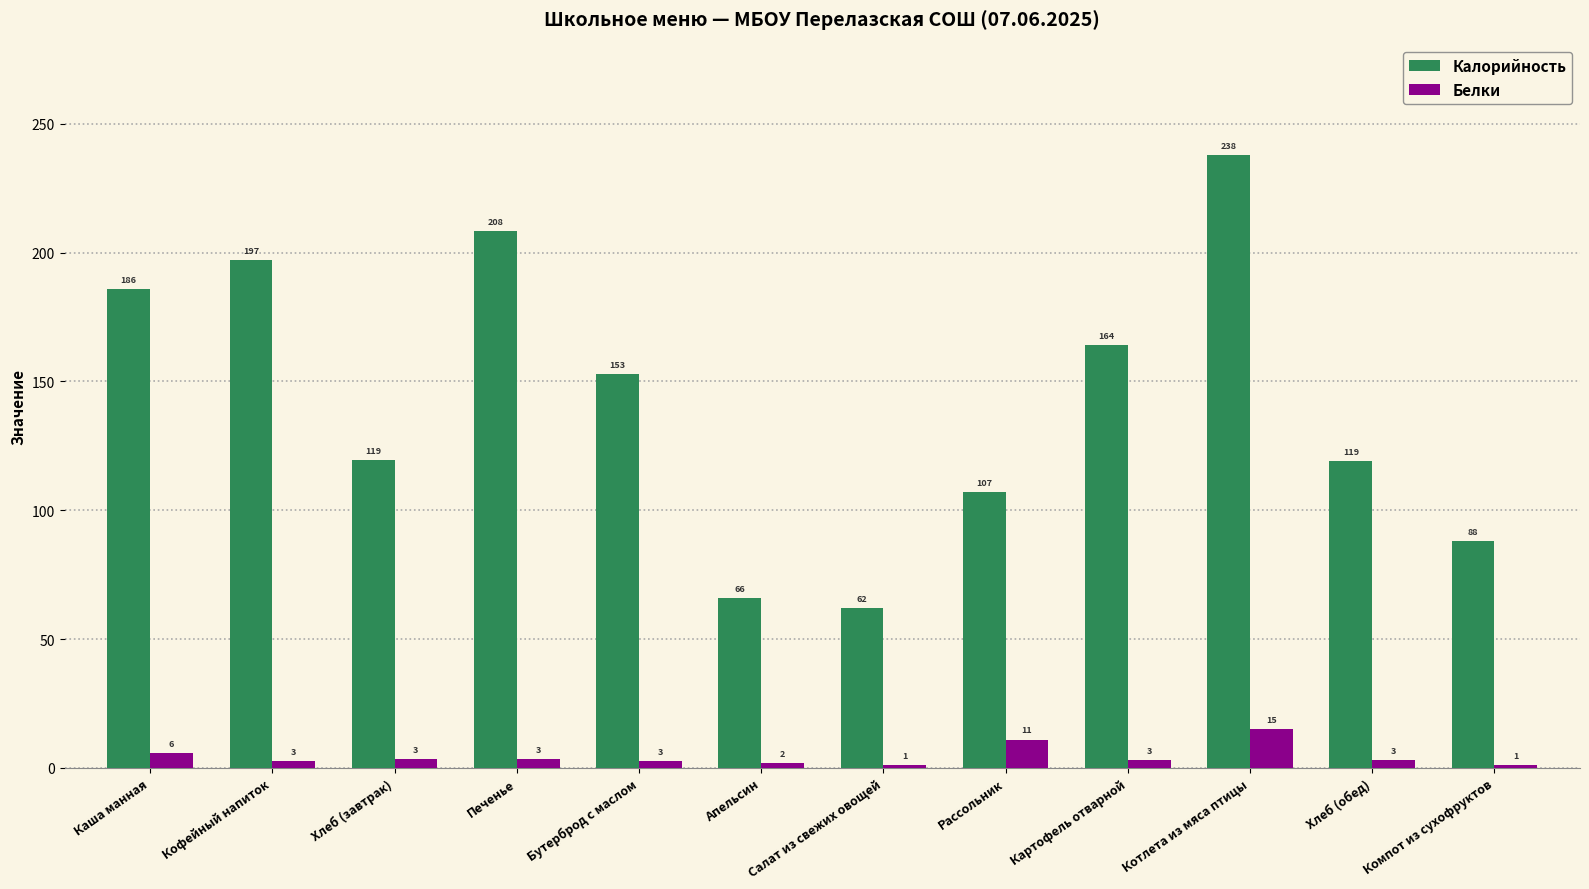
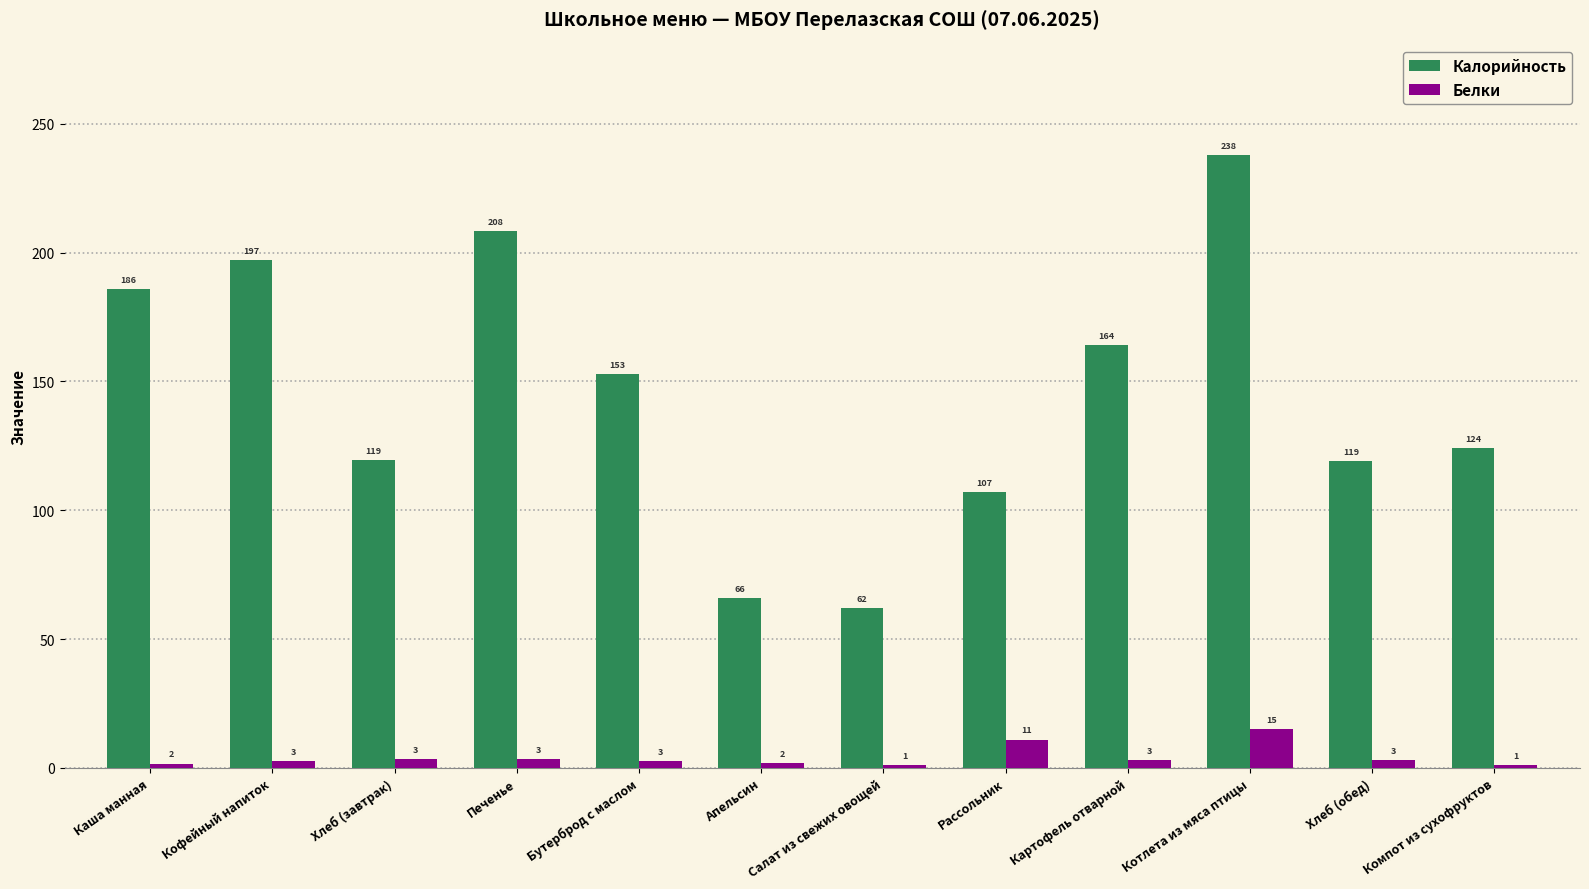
  {
    "Калорийность": {
      "Каша манная": 186,
      "Кофейный напиток": 197,
      "Хлеб (завтрак)": 119,
      "Печенье": 208,
      "Бутерброд с маслом": 153,
      "Апельсин": 66,
      "Салат из свежих овощей": 62,
      "Рассольник": 107,
      "Картофель отварной": 164,
      "Котлета из мяса птицы": 238,
      "Хлеб (обед)": 119,
-     "Компот из сухофруктов": 88
+     "Компот из сухофруктов": 124
    },
    "Белки": {
-     "Каша манная": 6,
+     "Каша манная": 2,
      "Кофейный напиток": 3,
      "Хлеб (завтрак)": 3,
      "Печенье": 3,
      "Бутерброд с маслом": 3,
      "Апельсин": 2,
      "Салат из свежих овощей": 1,
      "Рассольник": 11,
      "Картофель отварной": 3,
      "Котлета из мяса птицы": 15,
      "Хлеб (обед)": 3,
      "Компот из сухофруктов": 1
    }
  }
